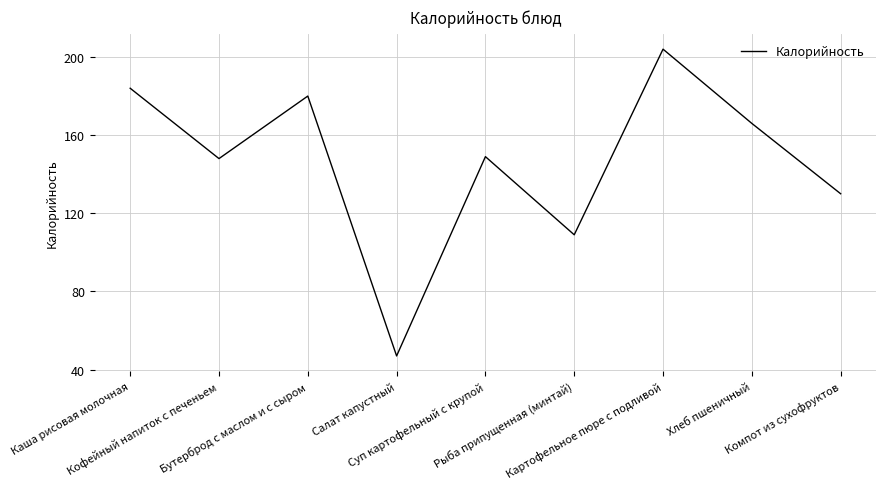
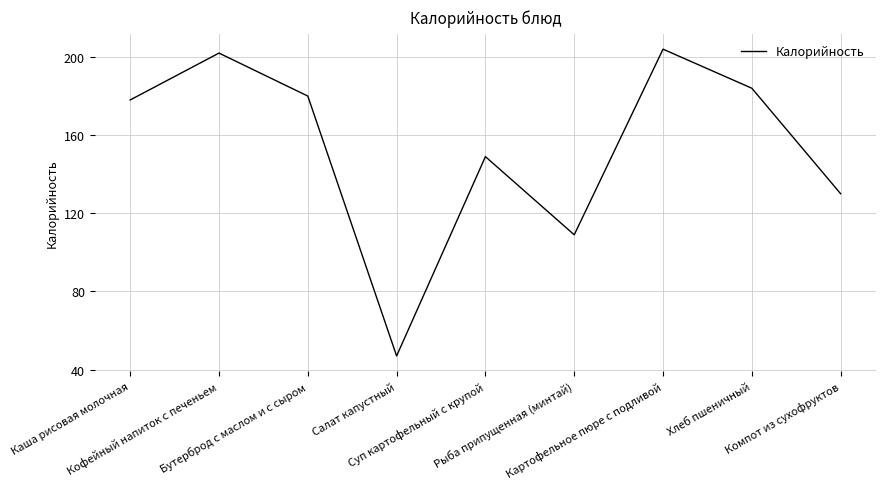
  {
-   "Каша рисовая молочная": 184,
-   "Кофейный напиток с печеньем": 148,
+   "Каша рисовая молочная": 178,
+   "Кофейный напиток с печеньем": 202,
    "Бутерброд с маслом и с сыром": 180,
    "Салат капустный": 47,
    "Суп картофельный с крупой": 149,
    "Рыба припущенная (минтай)": 109,
    "Картофельное пюре с подливой": 204,
-   "Хлеб пшеничный": 166,
+   "Хлеб пшеничный": 184,
    "Компот из сухофруктов": 130
  }
